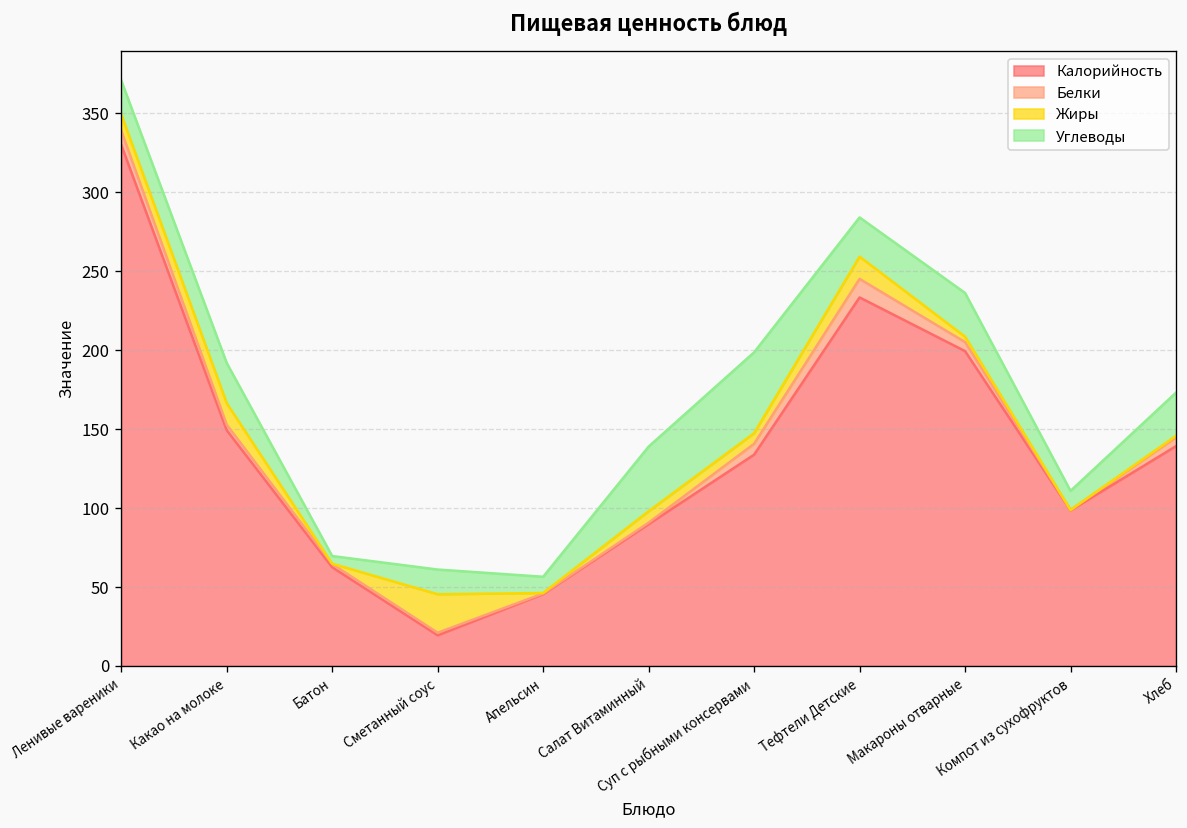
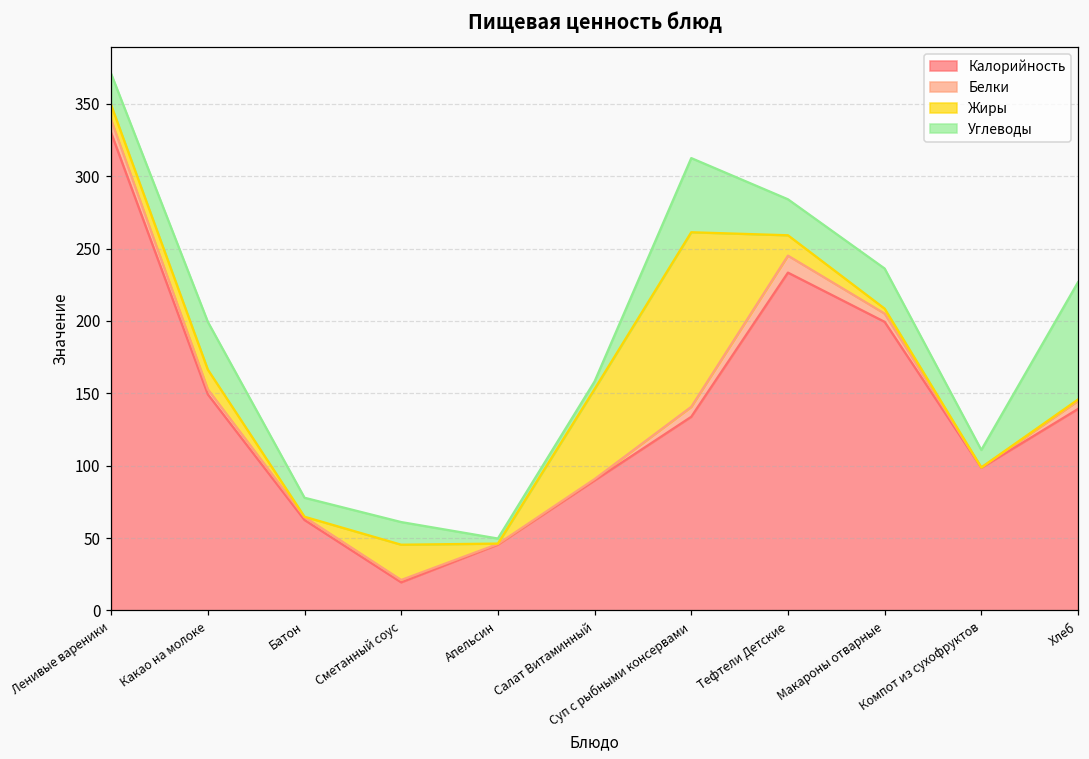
  {
    "Жиры": {
      "Ленивые вареники": 10,
      "Какао на молоке": 14,
      "Сметанный соус": 24,
-     "Салат Витаминный": 7,
-     "Суп с рыбными консервами": 7,
+     "Салат Витаминный": 62,
+     "Суп с рыбными консервами": 121,
      "Тефтели Детские": 14,
      "Макароны отварные": 3
    },
    "Углеводы": {
      "Ленивые вареники": 22,
-     "Какао на молоке": 26,
-     "Батон": 5,
+     "Какао на молоке": 33,
+     "Батон": 13,
      "Сметанный соус": 16,
-     "Апельсин": 10,
-     "Салат Витаминный": 41,
+     "Апельсин": 4,
+     "Салат Витаминный": 5,
      "Суп с рыбными консервами": 51,
      "Тефтели Детские": 25,
      "Макароны отварные": 28,
      "Компот из сухофруктов": 12,
-     "Хлеб": 27
+     "Хлеб": 81
    }
  }
